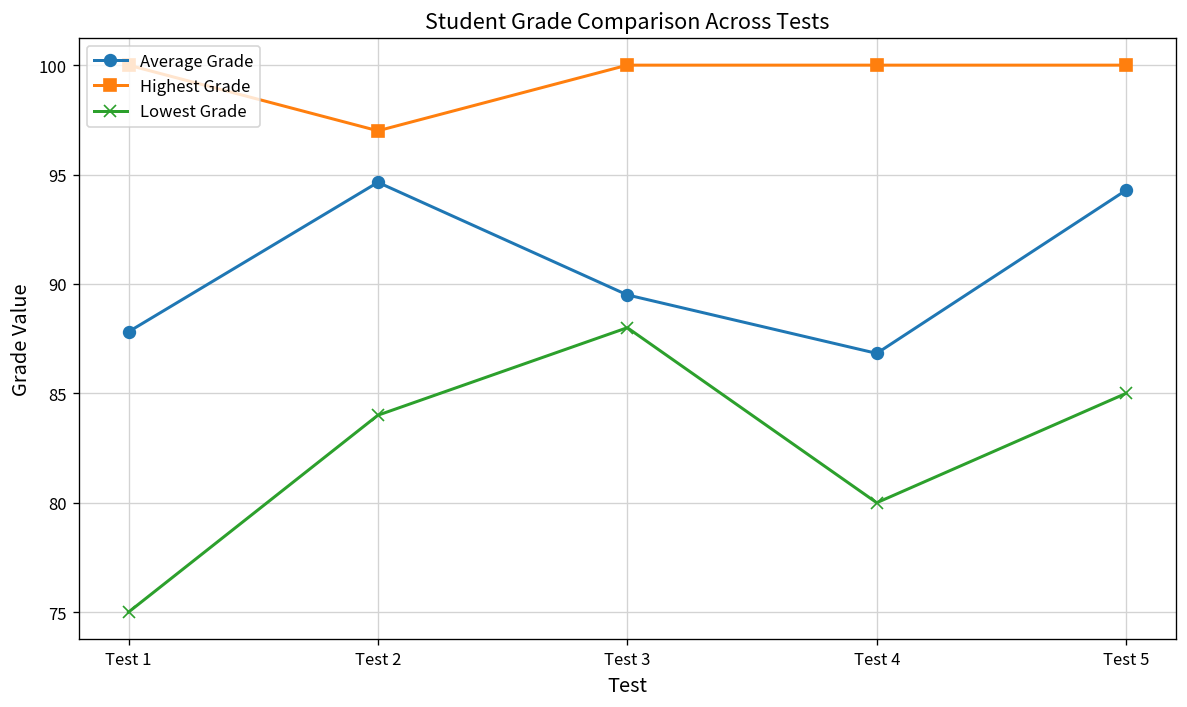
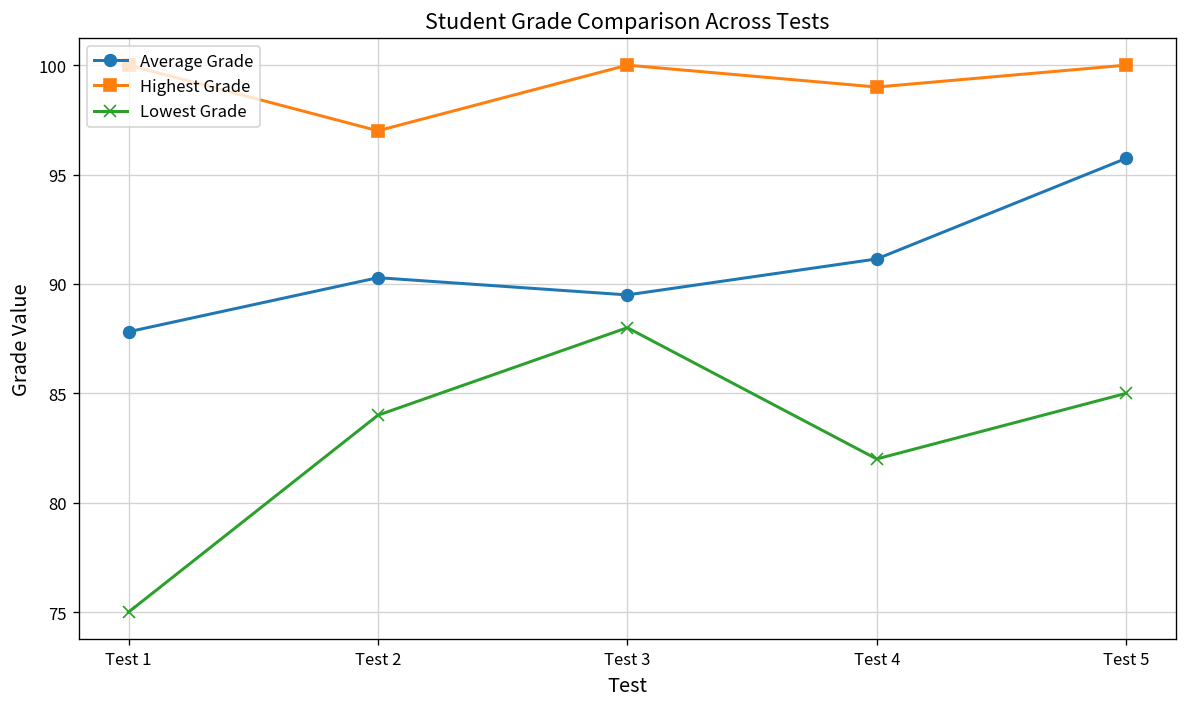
  {
    "Average Grade": {
      "Test 1": 87.8,
-     "Test 2": 94.6,
+     "Test 2": 90.3,
      "Test 3": 89.5,
-     "Test 4": 86.8,
-     "Test 5": 94.3
+     "Test 4": 91.1,
+     "Test 5": 95.7
    },
    "Highest Grade": {
      "Test 2": 97,
      "Test 3": 100,
-     "Test 4": 100,
+     "Test 4": 99,
      "Test 5": 100
    },
    "Lowest Grade": {
      "Test 1": 75,
      "Test 2": 84,
      "Test 3": 88,
-     "Test 4": 80,
+     "Test 4": 82,
      "Test 5": 85
    }
  }
